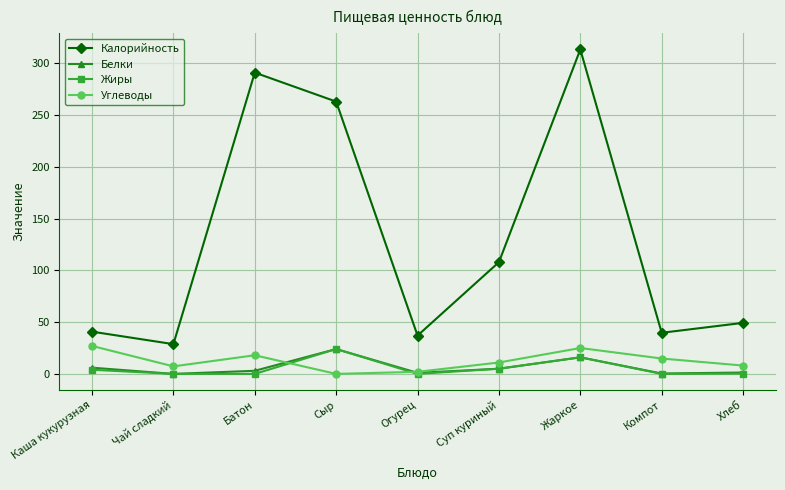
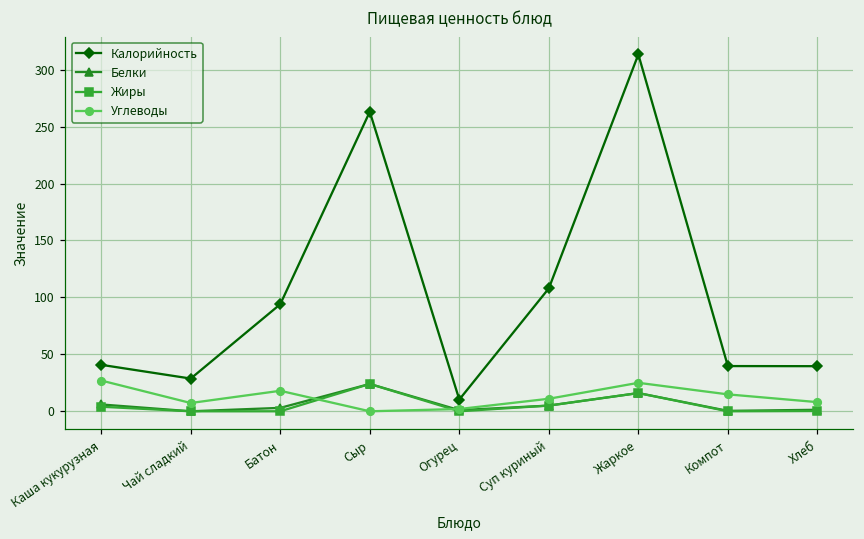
  {
    "Калорийность": {
      "Каша кукурузная": 41,
      "Чай сладкий": 29,
-     "Батон": 291,
+     "Батон": 94,
      "Сыр": 263,
-     "Огурец": 37,
+     "Огурец": 10,
      "Суп куриный": 108,
      "Жаркое": 313,
      "Компот": 40,
-     "Хлеб": 49
+     "Хлеб": 40
    }
  }
